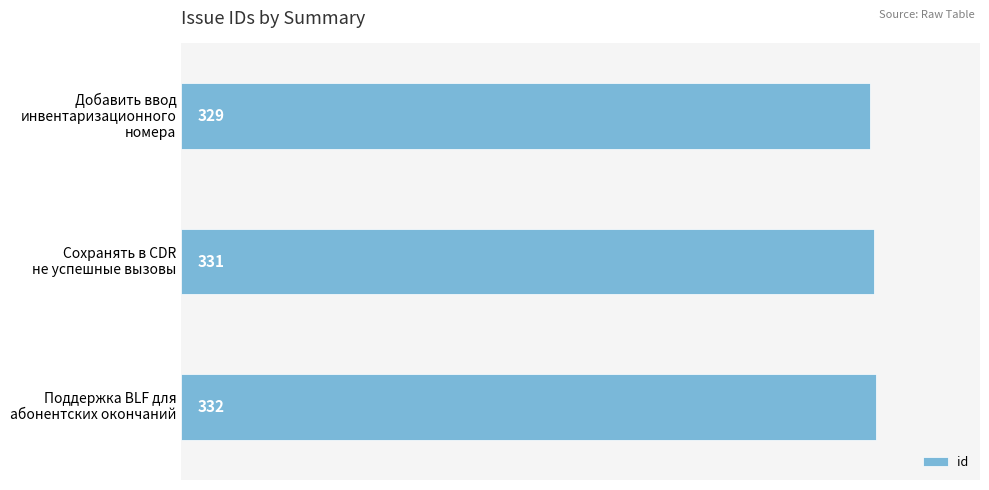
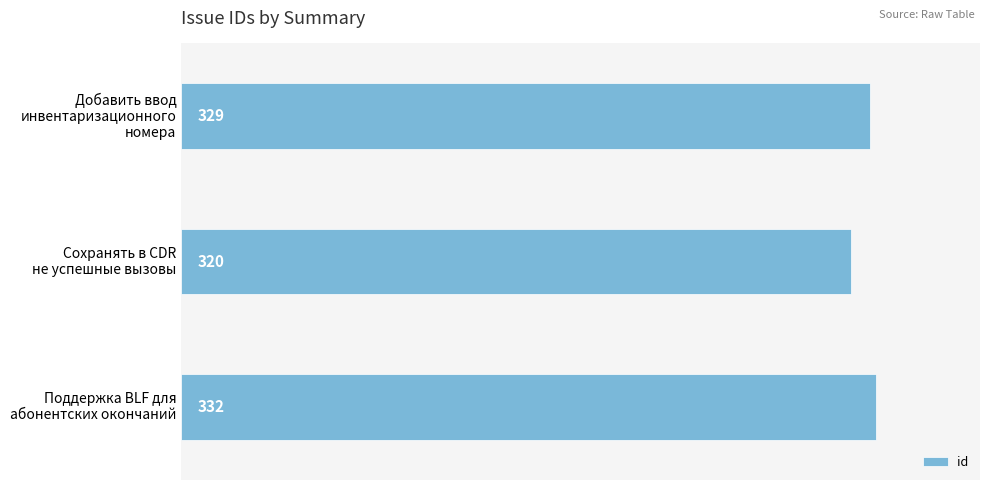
  {
    "Добавить ввод инвентаризационного номера": 329,
-   "Сохранять в CDR не успешные вызовы": 331,
+   "Сохранять в CDR не успешные вызовы": 320,
    "Поддержка BLF для абонентских окончаний": 332
  }
